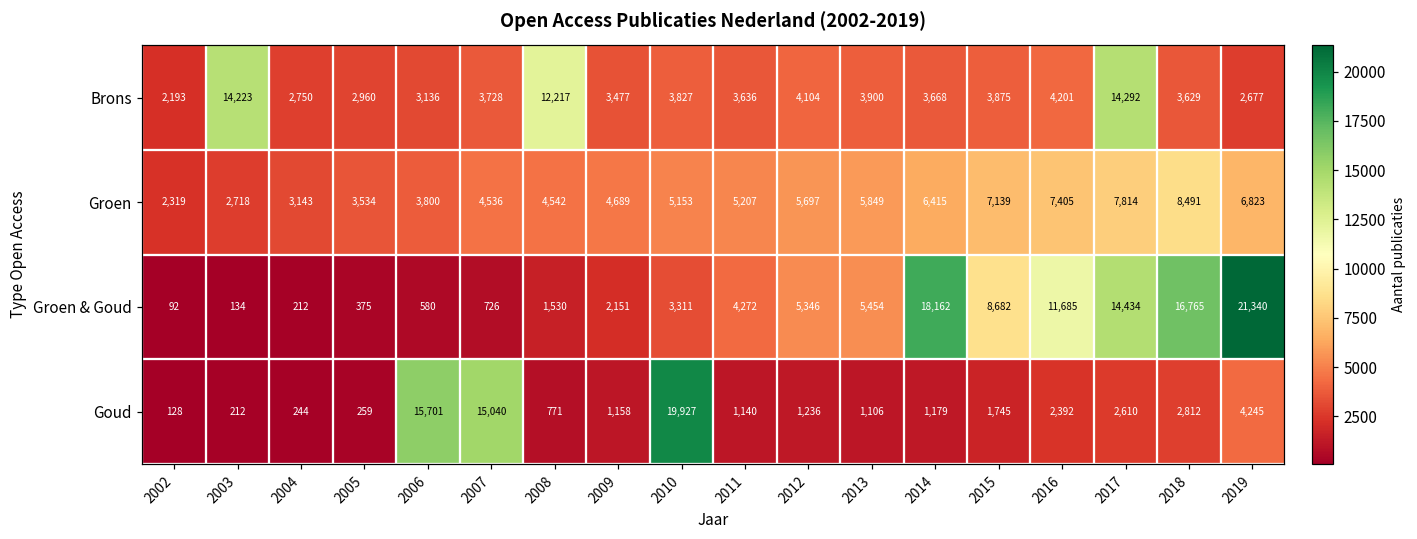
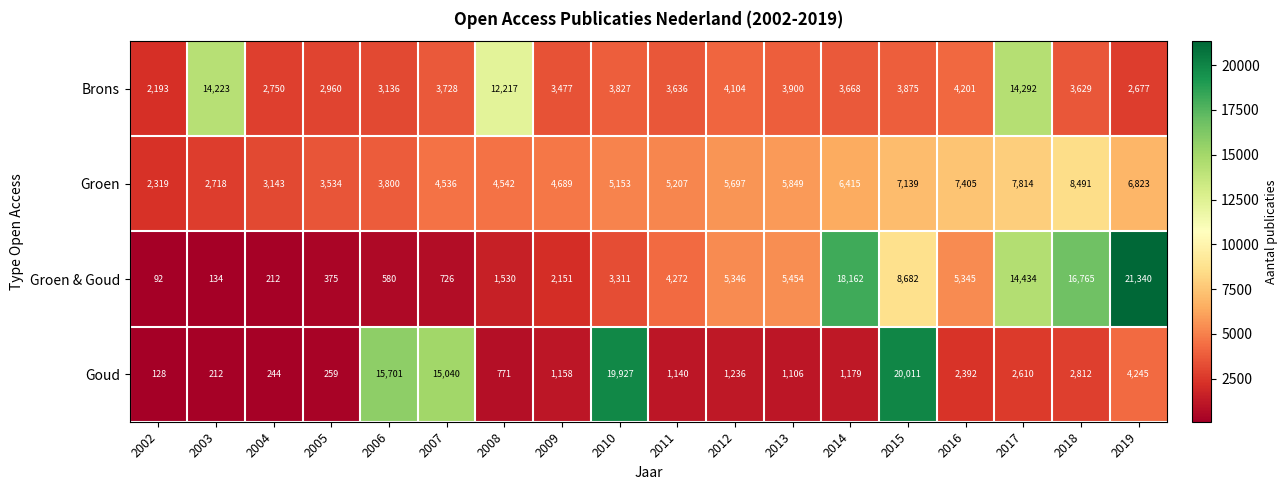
  {
    "Brons": {
      "2002": "2,193",
      "2003": "14,223",
      "2004": "2,750",
      "2005": "2,960",
      "2006": "3,136",
      "2007": "3,728",
      "2008": "12,217",
      "2009": "3,477",
      "2010": "3,827",
      "2011": "3,636",
      "2012": "4,104",
      "2013": "3,900",
      "2014": "3,668",
      "2015": "3,875",
      "2016": "4,201",
      "2017": "14,292",
      "2018": "3,629",
      "2019": "2,677"
    },
    "Groen": {
      "2002": "2,319",
      "2003": "2,718",
      "2004": "3,143",
      "2005": "3,534",
      "2006": "3,800",
      "2007": "4,536",
      "2008": "4,542",
      "2009": "4,689",
      "2010": "5,153",
      "2011": "5,207",
      "2012": "5,697",
      "2013": "5,849",
      "2014": "6,415",
      "2015": "7,139",
      "2016": "7,405",
      "2017": "7,814",
      "2018": "8,491",
      "2019": "6,823"
    },
    "Groen & Goud": {
      "2002": "92",
      "2003": "134",
      "2004": "212",
      "2005": "375",
      "2006": "580",
      "2007": "726",
      "2008": "1,530",
      "2009": "2,151",
      "2010": "3,311",
      "2011": "4,272",
      "2012": "5,346",
      "2013": "5,454",
      "2014": "18,162",
      "2015": "8,682",
-     "2016": "11,685",
+     "2016": "5,345",
      "2017": "14,434",
      "2018": "16,765",
      "2019": "21,340"
    },
    "Goud": {
      "2002": "128",
      "2003": "212",
      "2004": "244",
      "2005": "259",
      "2006": "15,701",
      "2007": "15,040",
      "2008": "771",
      "2009": "1,158",
      "2010": "19,927",
      "2011": "1,140",
      "2012": "1,236",
      "2013": "1,106",
      "2014": "1,179",
-     "2015": "1,745",
+     "2015": "20,011",
      "2016": "2,392",
      "2017": "2,610",
      "2018": "2,812",
      "2019": "4,245"
    }
  }
